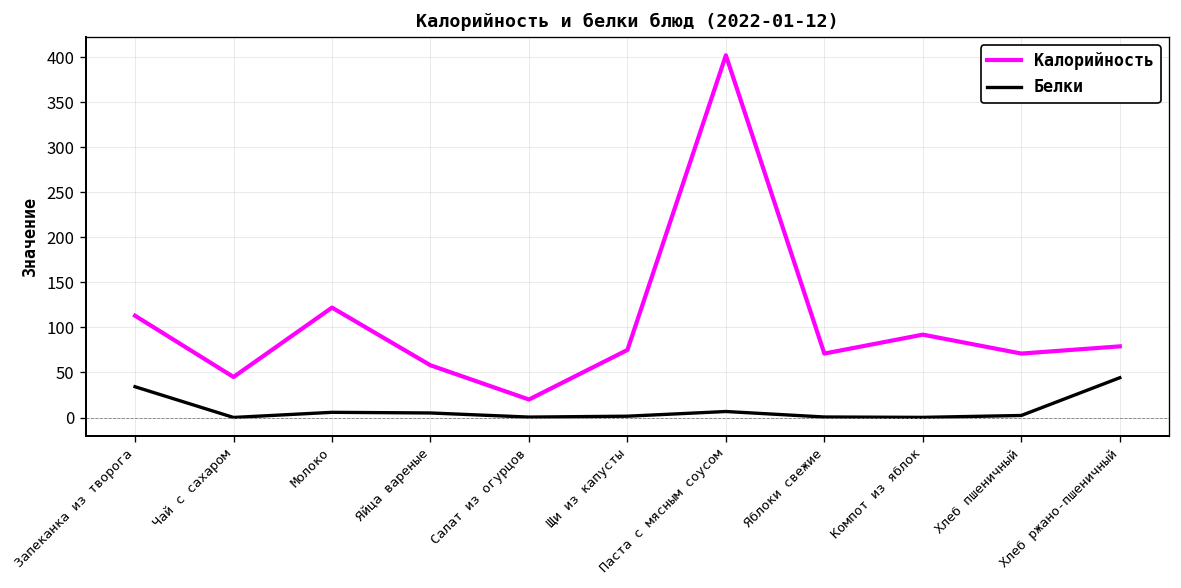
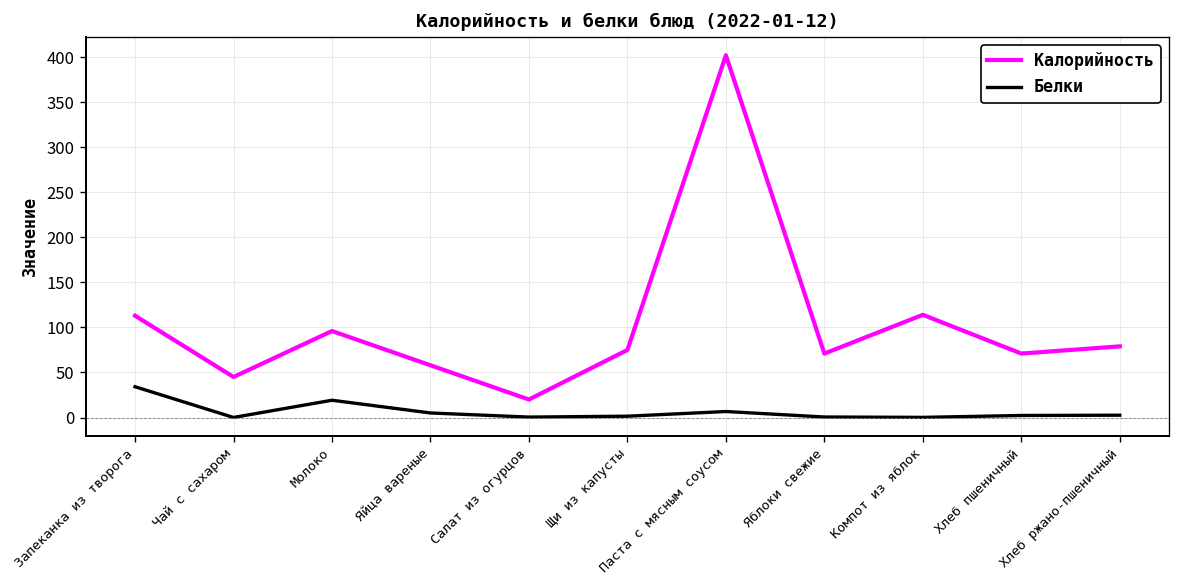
  {
    "Калорийность": {
      "Запеканка из творога": 110,
      "Чай с сахаром": 50,
-     "Молоко": 120,
+     "Молоко": 100,
      "Яйца вареные": 60,
      "Салат из огурцов": 20,
      "Щи из капусты": 80,
      "Паста с мясным соусом": 400,
      "Яблоки свежие": 70,
-     "Компот из яблок": 90,
+     "Компот из яблок": 110,
      "Хлеб пшеничный": 70,
      "Хлеб ржано-пшеничный": 80
    },
    "Белки": {
      "Запеканка из творога": 30,
      "Чай с сахаром": 0,
-     "Молоко": 10,
+     "Молоко": 20,
      "Яйца вареные": 10,
      "Салат из огурцов": 0,
      "Щи из капусты": 0,
      "Паста с мясным соусом": 10,
      "Яблоки свежие": 0,
      "Компот из яблок": 0,
      "Хлеб пшеничный": 0,
-     "Хлеб ржано-пшеничный": 40
+     "Хлеб ржано-пшеничный": 0
    }
  }
